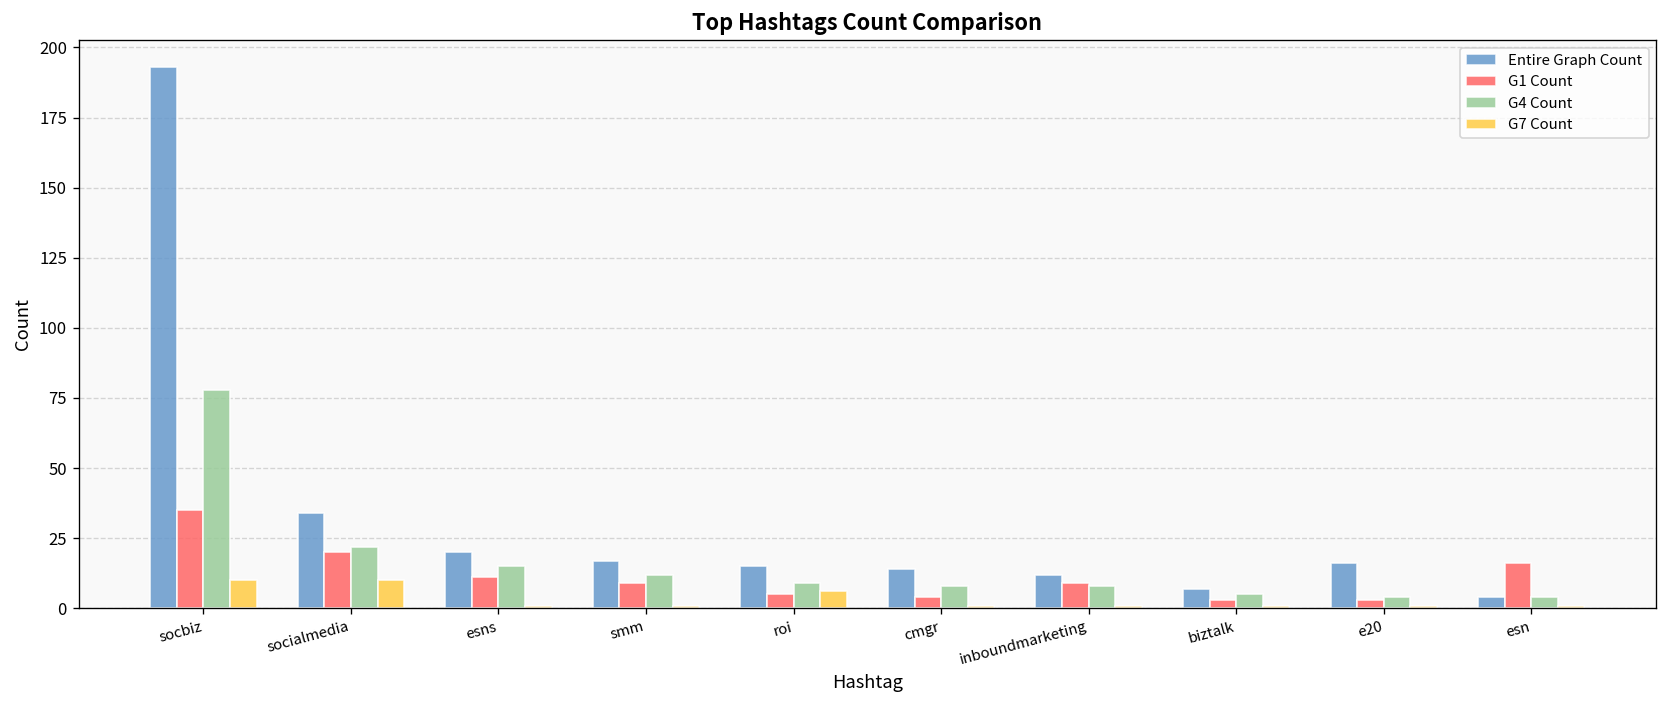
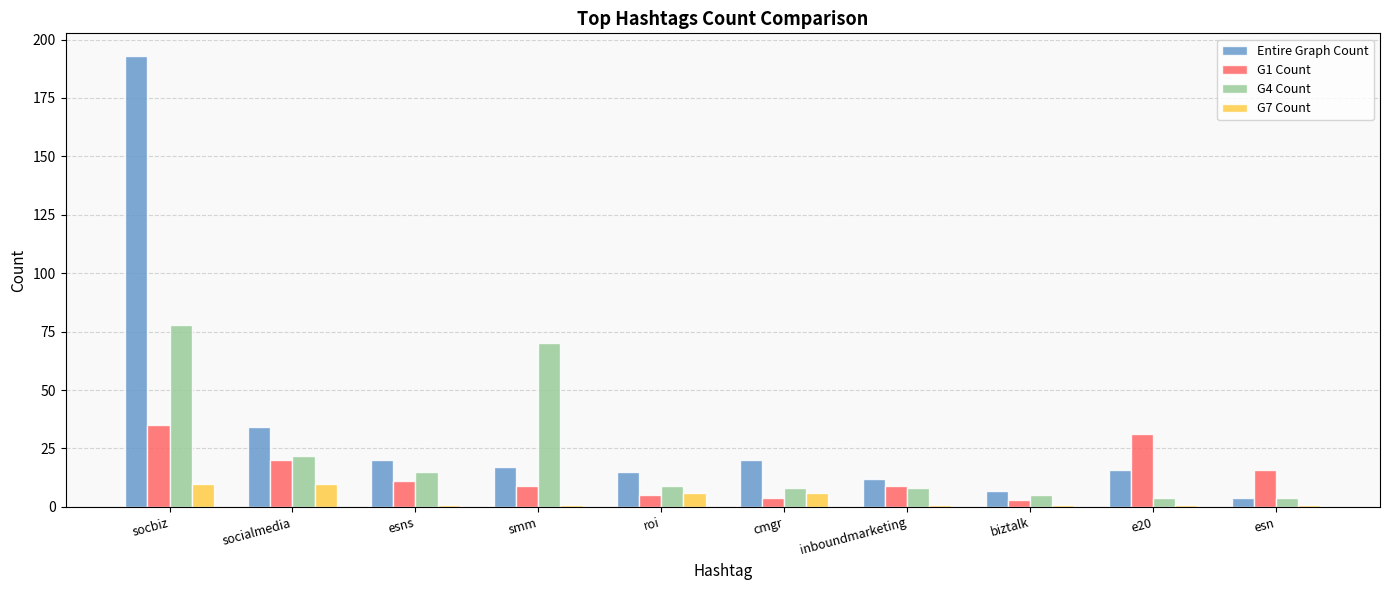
  {
    "Entire Graph Count": {
      "socbiz": 193,
      "socialmedia": 34,
      "esns": 20,
      "smm": 17,
      "roi": 15,
-     "cmgr": 14,
+     "cmgr": 20,
      "inboundmarketing": 12,
      "biztalk": 7,
      "e20": 16,
      "esn": 4
    },
    "G1 Count": {
      "socbiz": 35,
      "socialmedia": 20,
      "esns": 11,
      "smm": 9,
      "roi": 5,
      "cmgr": 4,
      "inboundmarketing": 9,
      "biztalk": 3,
-     "e20": 3,
+     "e20": 31,
      "esn": 16
    },
    "G4 Count": {
      "socbiz": 78,
      "socialmedia": 22,
      "esns": 15,
-     "smm": 12,
+     "smm": 70,
      "roi": 9,
      "cmgr": 8,
      "inboundmarketing": 8,
      "biztalk": 5,
      "e20": 4,
      "esn": 4
    },
    "G7 Count": {
      "socbiz": 10,
      "socialmedia": 10,
      "roi": 6,
-     "cmgr": 1
+     "cmgr": 6
    }
  }
